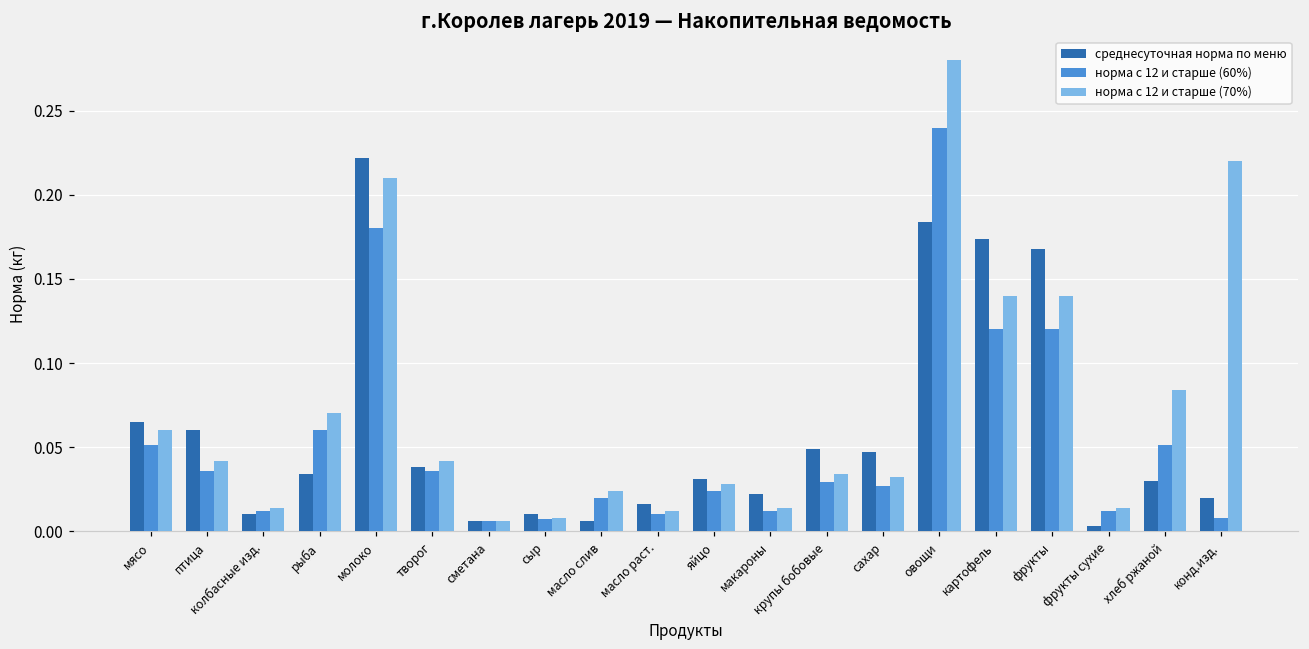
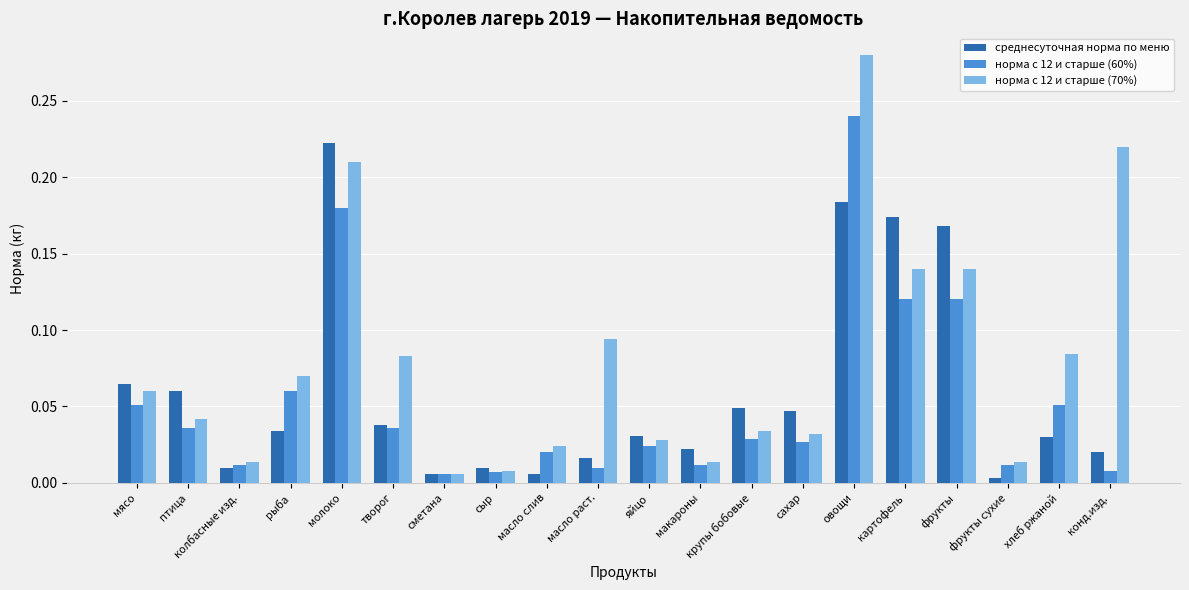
  {
    "среднесуточная норма по меню": {
      "мясо": 0.065,
      "птица": 0.060,
      "колбасные изд.": 0.010,
      "рыба": 0.034,
      "молоко": 0.222,
      "творог": 0.038,
      "сметана": 0.006,
      "сыр": 0.010,
      "масло слив": 0.006,
      "масло раст.": 0.016,
      "яйцо": 0.031,
      "макароны": 0.022,
      "крупы бобовые": 0.049,
      "сахар": 0.047,
      "овощи": 0.184,
      "картофель": 0.174,
      "фрукты": 0.168,
      "фрукты сухие": 0.003,
      "хлеб ржаной": 0.030,
      "конд.изд.": 0.020
    },
    "норма с 12 и старше (60%)": {
      "мясо": 0.051,
      "птица": 0.036,
      "колбасные изд.": 0.012,
      "рыба": 0.060,
      "молоко": 0.180,
      "творог": 0.036,
      "сметана": 0.006,
      "сыр": 0.007,
      "масло слив": 0.020,
      "масло раст.": 0.010,
      "яйцо": 0.024,
      "макароны": 0.012,
      "крупы бобовые": 0.029,
      "сахар": 0.027,
      "овощи": 0.240,
      "картофель": 0.120,
      "фрукты": 0.120,
      "фрукты сухие": 0.012,
      "хлеб ржаной": 0.051,
      "конд.изд.": 0.008
    },
    "норма с 12 и старше (70%)": {
      "мясо": 0.060,
      "птица": 0.042,
      "колбасные изд.": 0.014,
      "рыба": 0.070,
      "молоко": 0.210,
-     "творог": 0.042,
+     "творог": 0.083,
      "сметана": 0.006,
      "сыр": 0.008,
      "масло слив": 0.024,
-     "масло раст.": 0.012,
+     "масло раст.": 0.094,
      "яйцо": 0.028,
      "макароны": 0.014,
      "крупы бобовые": 0.034,
      "сахар": 0.032,
      "овощи": 0.280,
      "картофель": 0.140,
      "фрукты": 0.140,
      "фрукты сухие": 0.014,
      "хлеб ржаной": 0.084,
      "конд.изд.": 0.220
    }
  }
